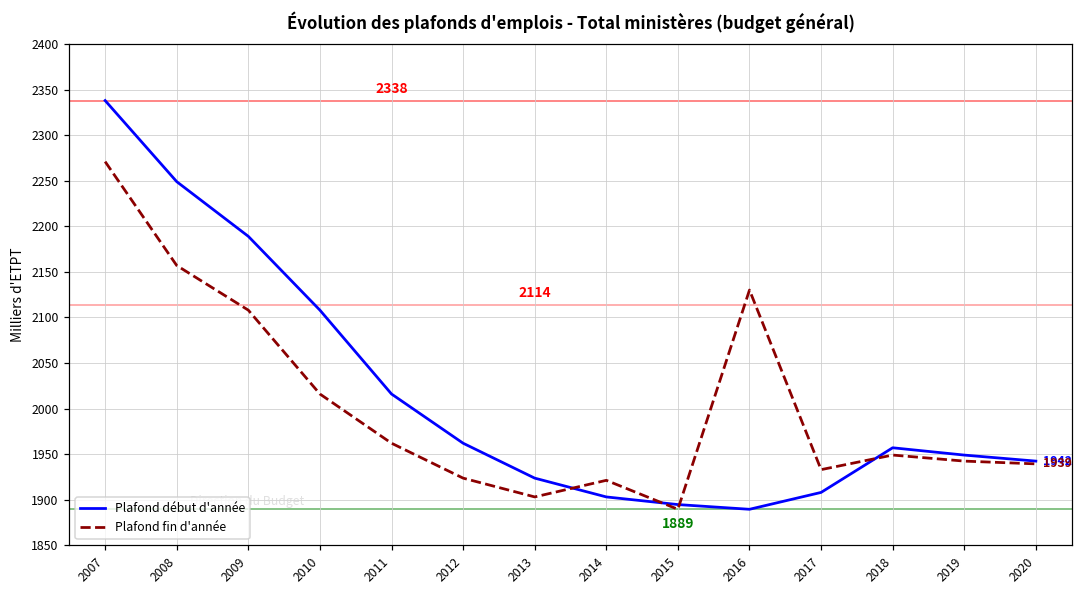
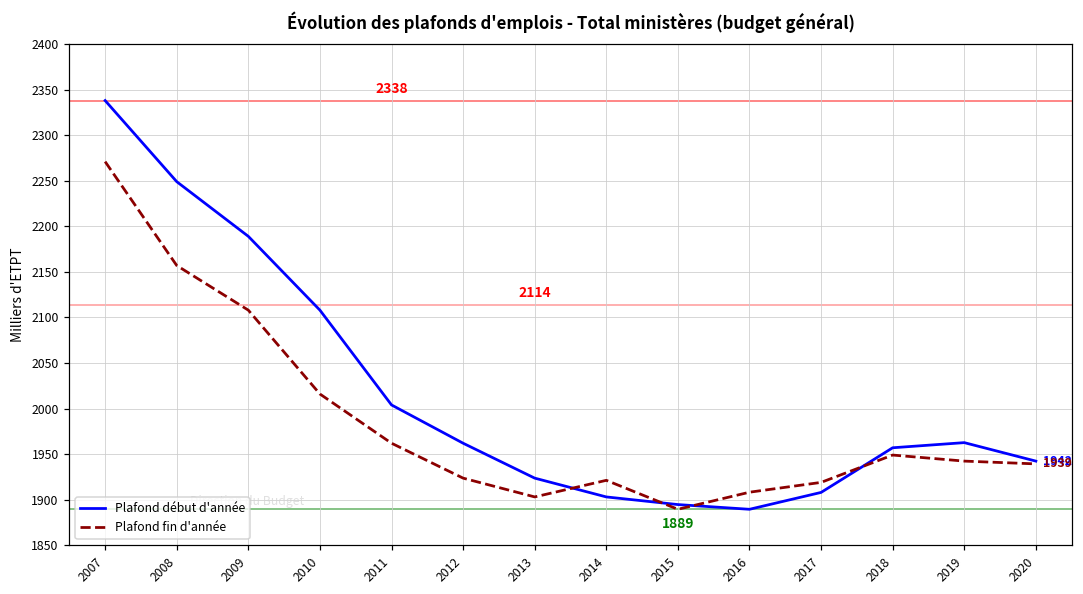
  {
    "Plafond début d'année": {
      "2007": 2340,
      "2008": 2250,
      "2009": 2190,
      "2010": 2110,
-     "2011": 2020,
+     "2011": 2000,
      "2012": 1960,
      "2013": 1920,
      "2014": 1900,
      "2015": 1890,
      "2016": 1890,
      "2017": 1910,
      "2018": 1960,
-     "2019": 1950
+     "2019": 1960
    },
    "Plafond fin d'année": {
      "2007": 2270,
      "2008": 2160,
      "2009": 2110,
      "2010": 2020,
      "2011": 1960,
      "2012": 1920,
      "2013": 1900,
      "2014": 1920,
-     "2016": 2130,
-     "2017": 1930,
+     "2016": 1910,
+     "2017": 1920,
      "2018": 1950,
      "2019": 1940
    }
  }
